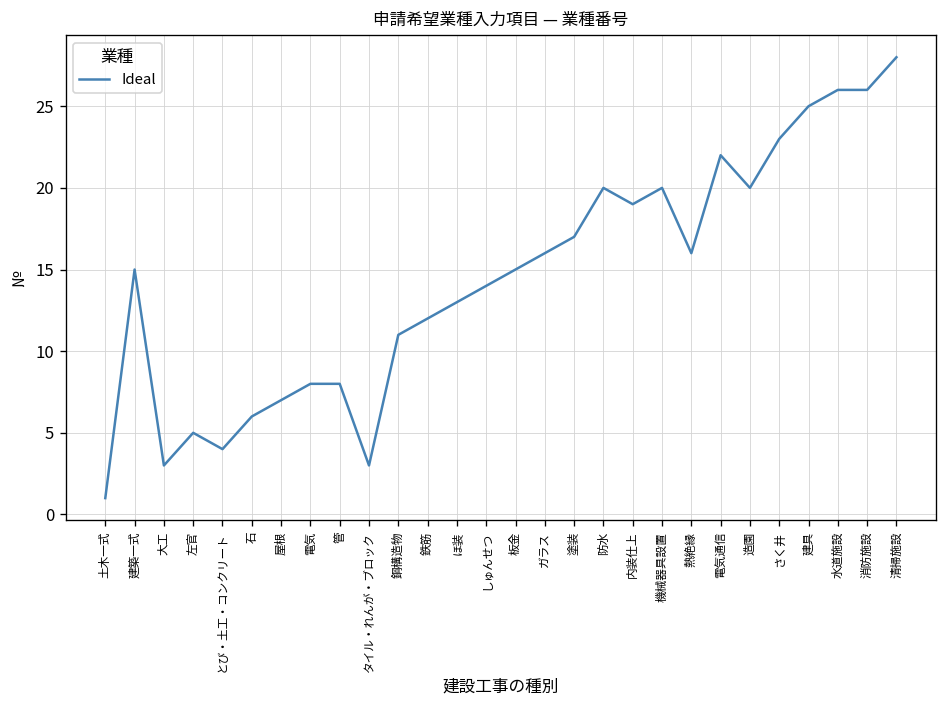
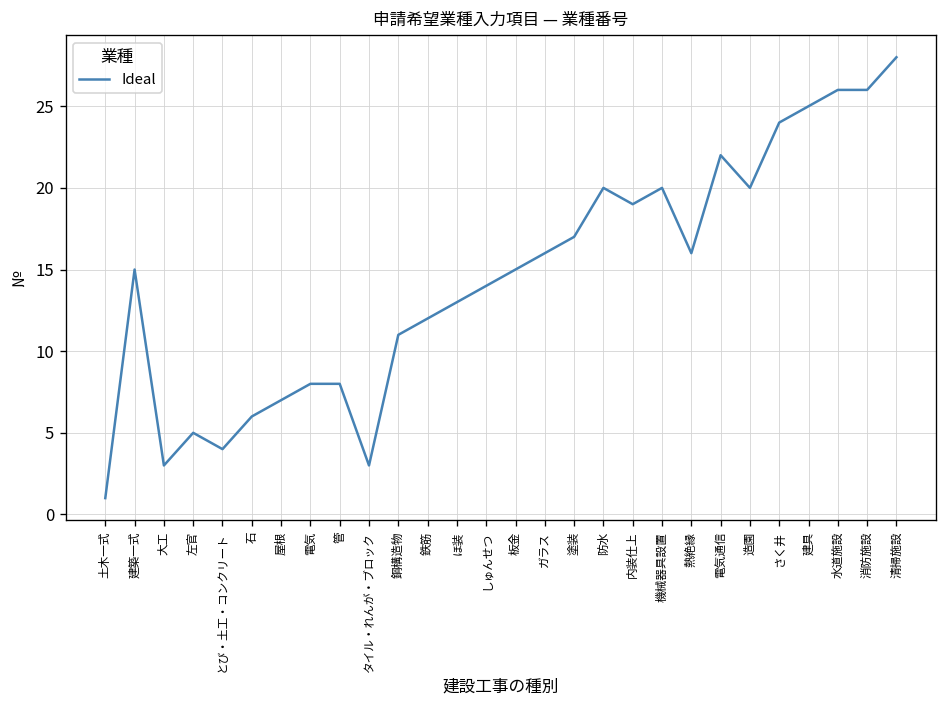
  {
    "土木一式": 1,
    "建築一式": 15,
    "大工": 3,
    "左官": 5,
    "とび・土工・コンクリート": 4,
    "石": 6,
    "屋根": 7,
    "電気": 8,
    "管": 8,
    "タイル・れんが・ブロック": 3,
    "鋼構造物": 11,
    "鉄筋": 12,
    "ほ装": 13,
    "しゅんせつ": 14,
    "板金": 15,
    "ガラス": 16,
    "塗装": 17,
    "防水": 20,
    "内装仕上": 19,
    "機械器具設置": 20,
    "熱絶縁": 16,
    "電気通信": 22,
    "造園": 20,
-   "さく井": 23,
+   "さく井": 24,
    "建具": 25,
    "水道施設": 26,
    "消防施設": 26,
    "清掃施設": 28
  }
